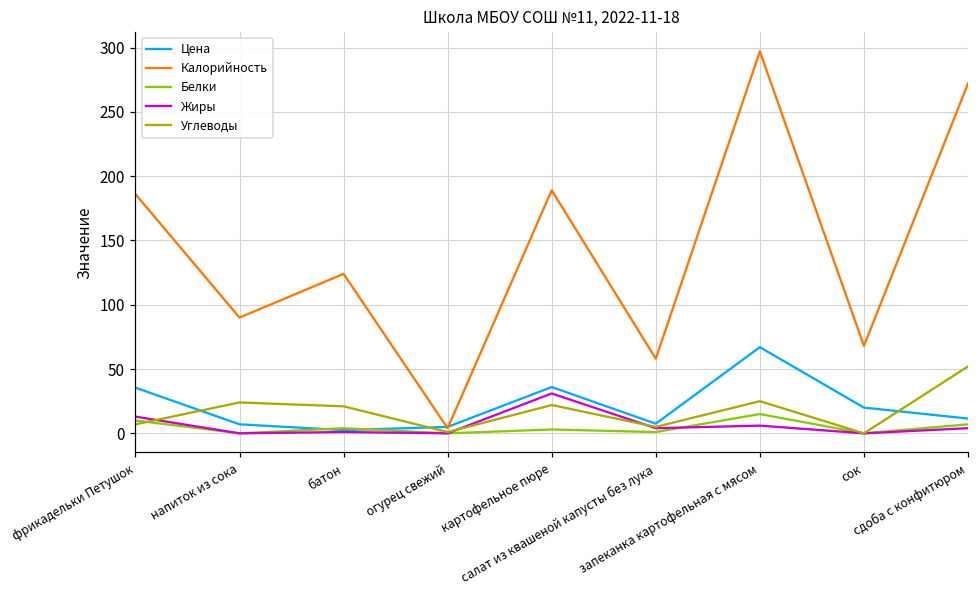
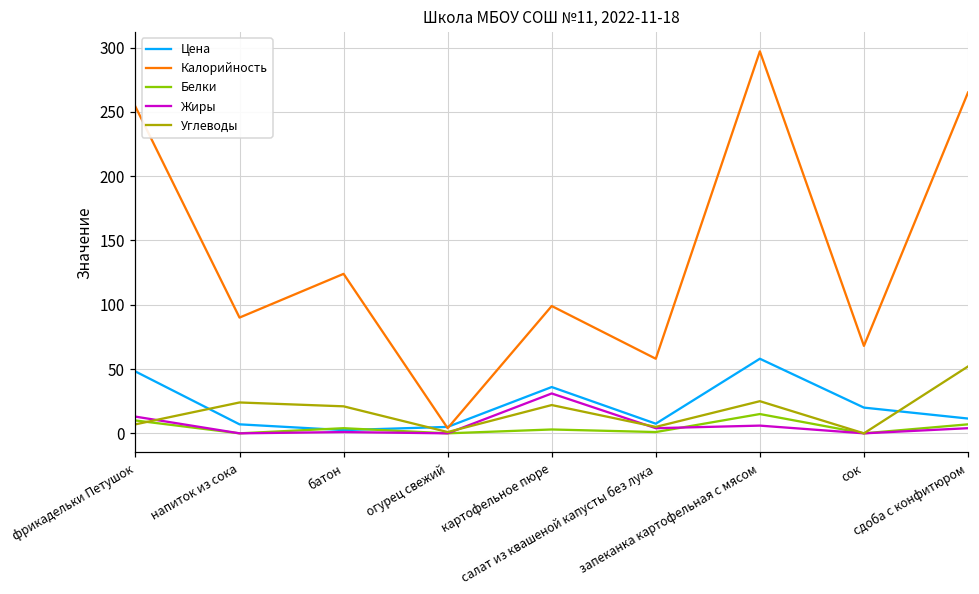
  {
    "Цена": {
-     "фрикадельки Петушок": 36,
+     "фрикадельки Петушок": 48,
      "напиток из сока": 7,
      "картофельное пюре": 36,
      "салат из квашеной капусты без лука": 8,
-     "запеканка картофельная с мясом": 67,
+     "запеканка картофельная с мясом": 58,
      "сок": 20,
      "сдоба с конфитюром": 12
    },
    "Калорийность": {
-     "фрикадельки Петушок": 186,
+     "фрикадельки Петушок": 254,
      "напиток из сока": 90,
      "батон": 124,
-     "картофельное пюре": 189,
+     "картофельное пюре": 99,
      "салат из квашеной капусты без лука": 58,
      "запеканка картофельная с мясом": 297,
      "сок": 68,
-     "сдоба с конфитюром": 272
+     "сдоба с конфитюром": 265
    },
    "Жиры": {
      "фрикадельки Петушок": 13,
      "картофельное пюре": 31,
      "запеканка картофельная с мясом": 6,
      "сдоба с конфитюром": 4
    }
  }
